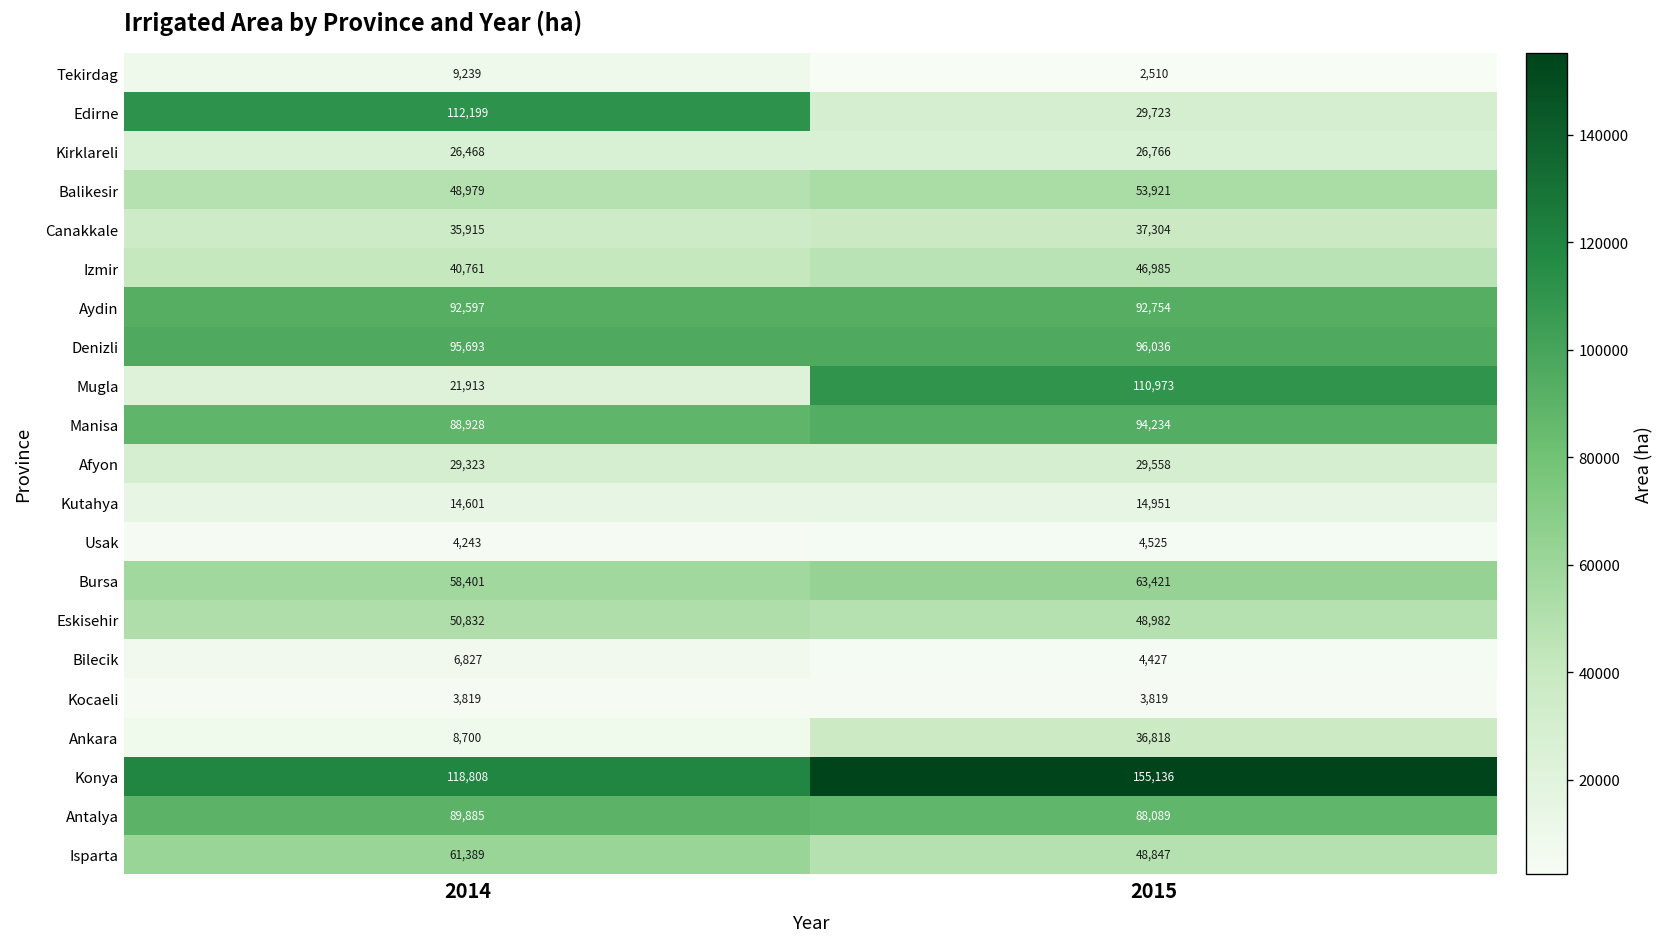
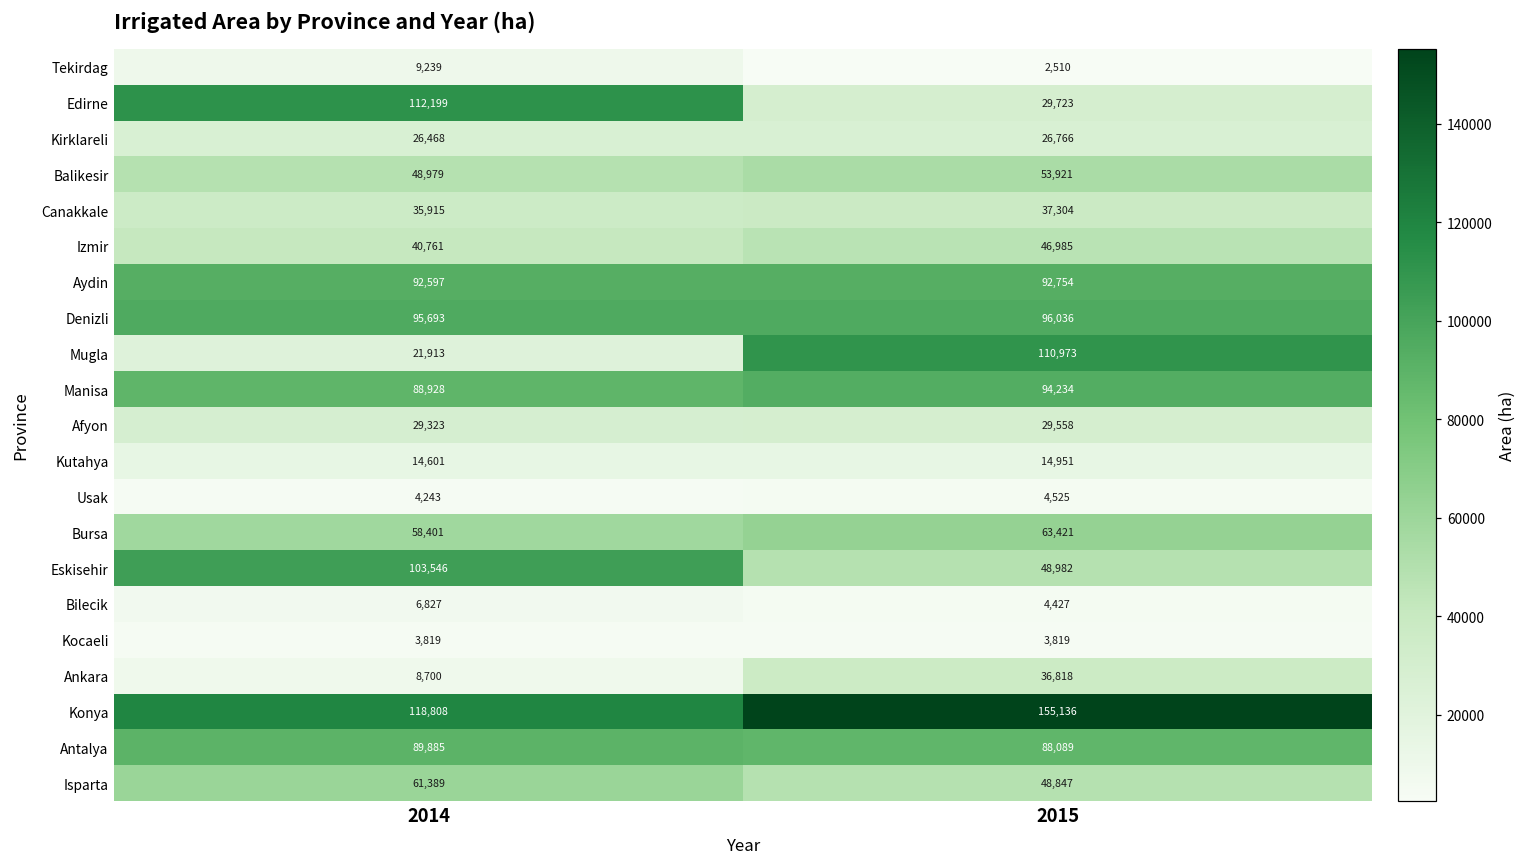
  {
    "Tekirdag": {
      "2014": "9,239",
      "2015": "2,510"
    },
    "Edirne": {
      "2014": "112,199",
      "2015": "29,723"
    },
    "Kirklareli": {
      "2014": "26,468",
      "2015": "26,766"
    },
    "Balikesir": {
      "2014": "48,979",
      "2015": "53,921"
    },
    "Canakkale": {
      "2014": "35,915",
      "2015": "37,304"
    },
    "Izmir": {
      "2014": "40,761",
      "2015": "46,985"
    },
    "Aydin": {
      "2014": "92,597",
      "2015": "92,754"
    },
    "Denizli": {
      "2014": "95,693",
      "2015": "96,036"
    },
    "Mugla": {
      "2014": "21,913",
      "2015": "110,973"
    },
    "Manisa": {
      "2014": "88,928",
      "2015": "94,234"
    },
    "Afyon": {
      "2014": "29,323",
      "2015": "29,558"
    },
    "Kutahya": {
      "2014": "14,601",
      "2015": "14,951"
    },
    "Usak": {
      "2014": "4,243",
      "2015": "4,525"
    },
    "Bursa": {
      "2014": "58,401",
      "2015": "63,421"
    },
    "Eskisehir": {
-     "2014": "50,832",
+     "2014": "103,546",
      "2015": "48,982"
    },
    "Bilecik": {
      "2014": "6,827",
      "2015": "4,427"
    },
    "Kocaeli": {
      "2014": "3,819",
      "2015": "3,819"
    },
    "Ankara": {
      "2014": "8,700",
      "2015": "36,818"
    },
    "Konya": {
      "2014": "118,808",
      "2015": "155,136"
    },
    "Antalya": {
      "2014": "89,885",
      "2015": "88,089"
    },
    "Isparta": {
      "2014": "61,389",
      "2015": "48,847"
    }
  }
